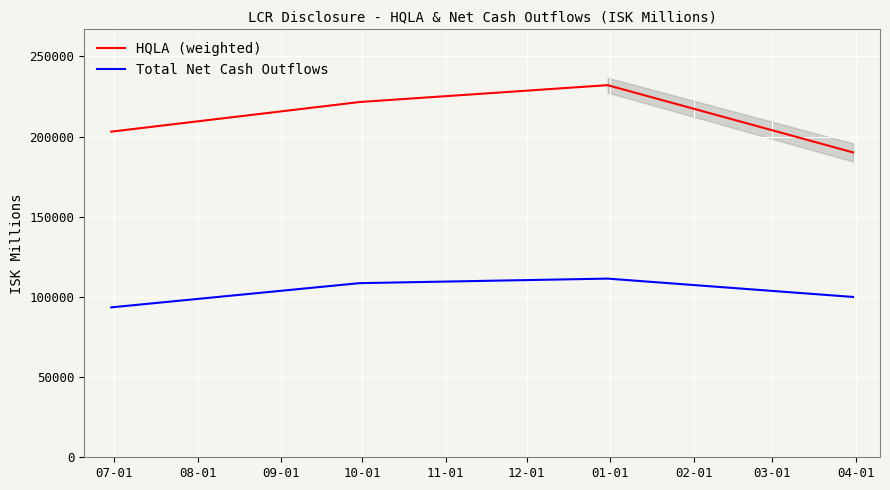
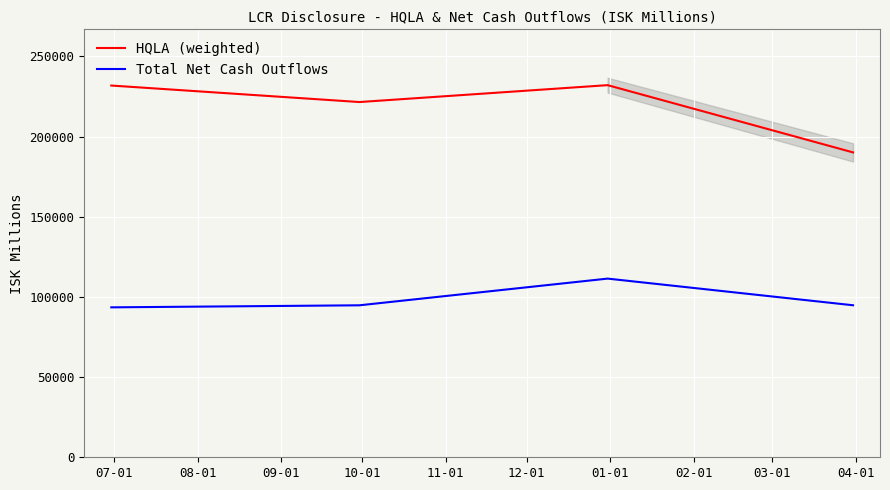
  {
    "HQLA (weighted)": {
-     "07-01": 203000,
+     "07-01": 232000,
      "10-01": 222000,
      "01-01": 232000,
      "04-01": 190000
    },
    "Total Net Cash Outflows": {
      "07-01": 94000,
-     "10-01": 109000,
+     "10-01": 95000,
      "01-01": 111000,
-     "04-01": 100000
+     "04-01": 95000
    }
  }
